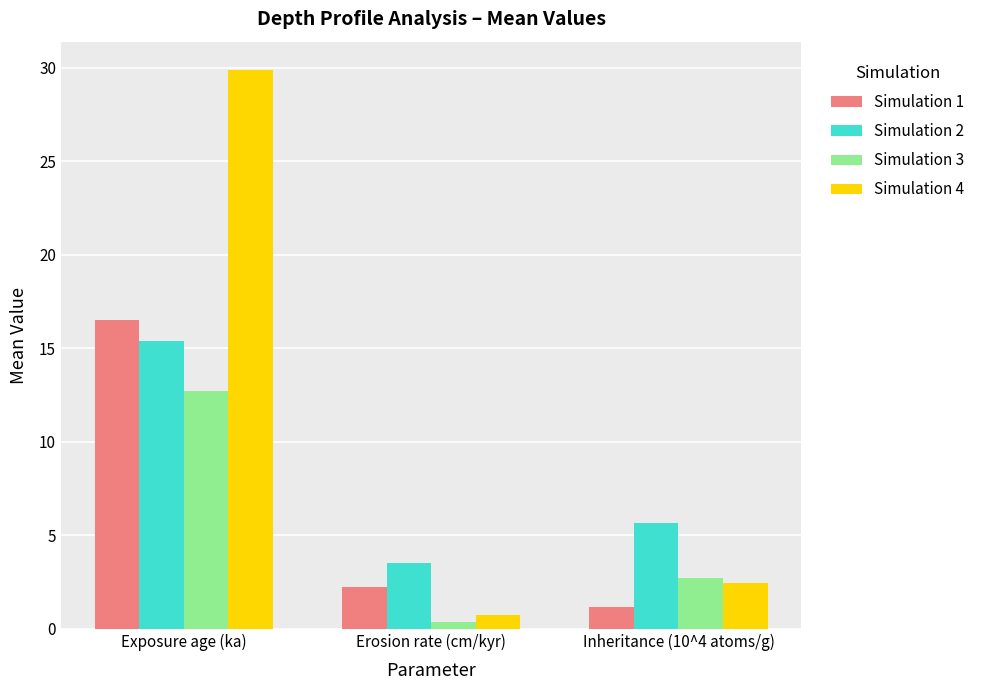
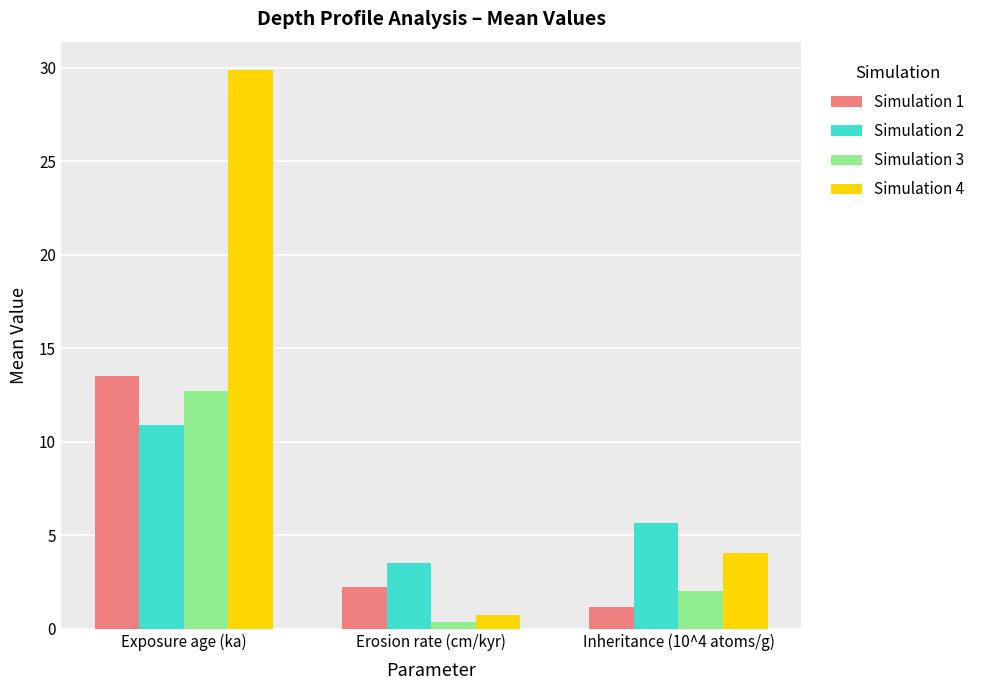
  {
    "Simulation 1": {
-     "Exposure age (ka)": 16.5,
+     "Exposure age (ka)": 13.5,
      "Erosion rate (cm/kyr)": 2.2,
      "Inheritance (10^4 atoms/g)": 1.2
    },
    "Simulation 2": {
-     "Exposure age (ka)": 15.4,
+     "Exposure age (ka)": 10.9,
      "Erosion rate (cm/kyr)": 3.5,
      "Inheritance (10^4 atoms/g)": 5.7
    },
    "Simulation 3": {
      "Exposure age (ka)": 12.7,
      "Erosion rate (cm/kyr)": 0.4,
-     "Inheritance (10^4 atoms/g)": 2.7
+     "Inheritance (10^4 atoms/g)": 2.0
    },
    "Simulation 4": {
      "Exposure age (ka)": 29.9,
      "Erosion rate (cm/kyr)": 0.8,
-     "Inheritance (10^4 atoms/g)": 2.4
+     "Inheritance (10^4 atoms/g)": 4.1
    }
  }
